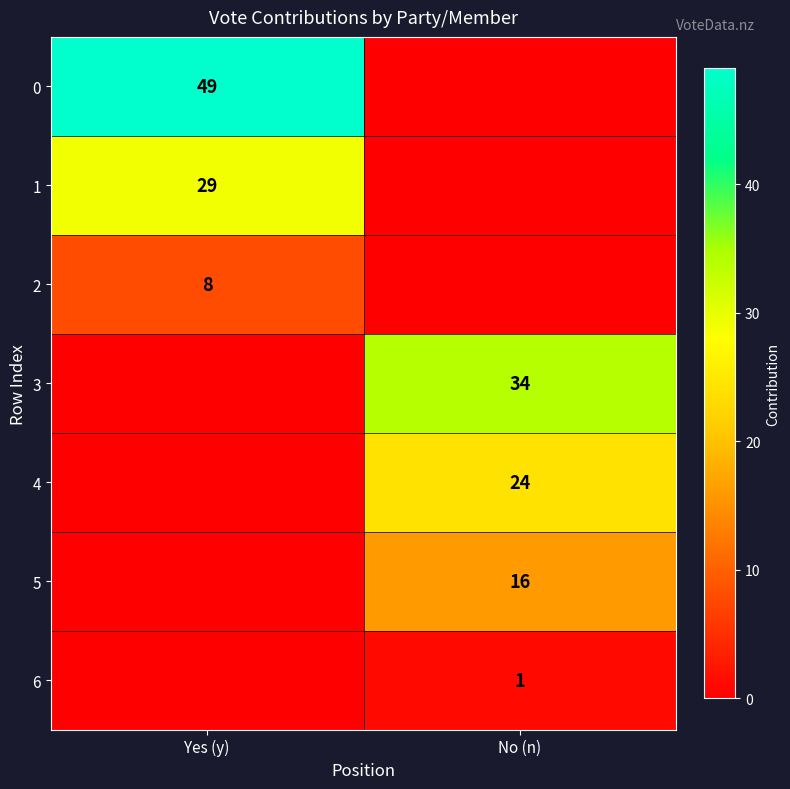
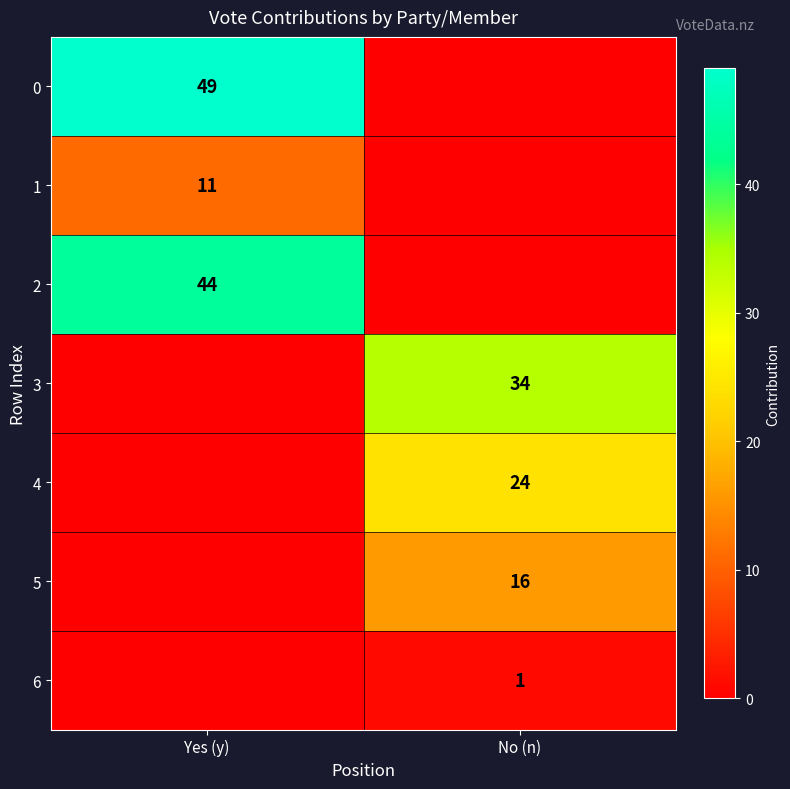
  {
    "0": {
      "Yes (y)": 49
    },
    "1": {
-     "Yes (y)": 29
+     "Yes (y)": 11
    },
    "2": {
-     "Yes (y)": 8
+     "Yes (y)": 44
    },
    "3": {
      "No (n)": 34
    },
    "4": {
      "No (n)": 24
    },
    "5": {
      "No (n)": 16
    },
    "6": {
      "No (n)": 1
    }
  }
